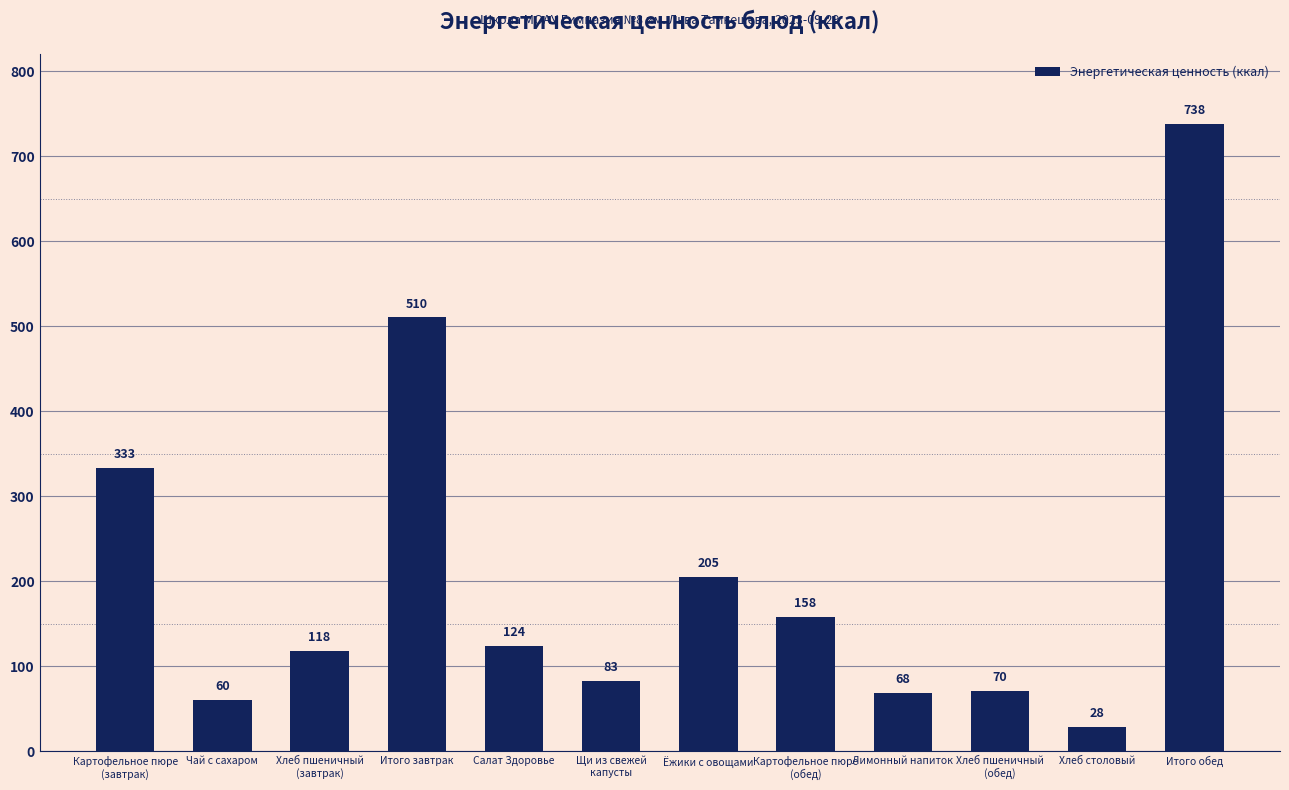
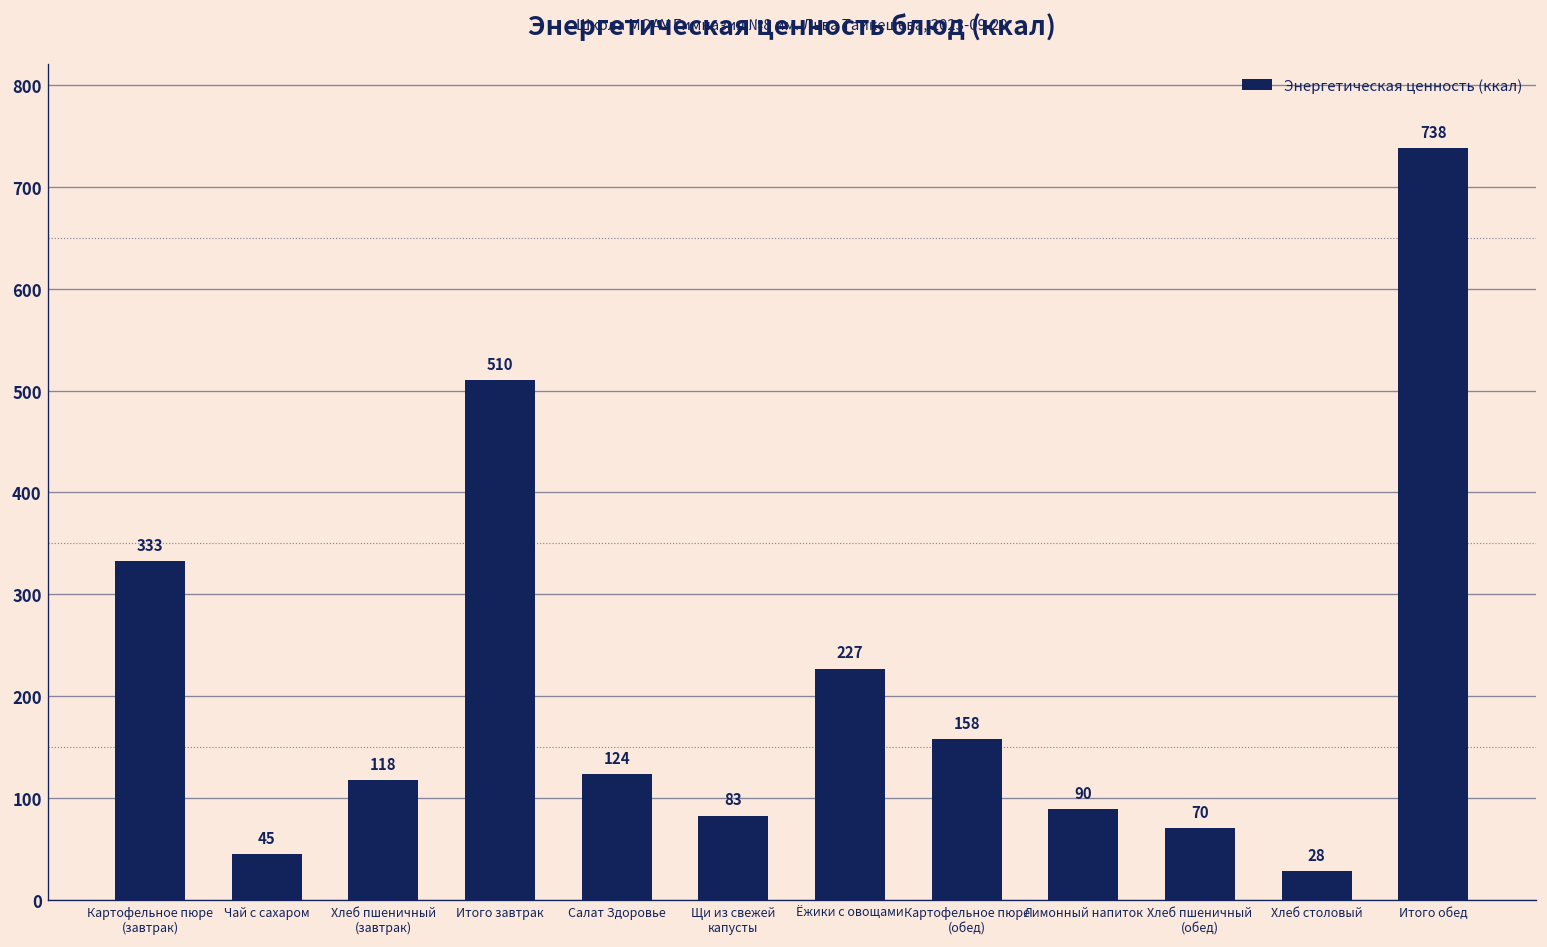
  {
    "Картофельное пюре (завтрак)": 333,
-   "Чай с сахаром": 60,
+   "Чай с сахаром": 45,
    "Хлеб пшеничный (завтрак)": 118,
    "Итого завтрак": 510,
    "Салат Здоровье": 124,
    "Щи из свежей капусты": 83,
-   "Ёжики с овощами": 205,
+   "Ёжики с овощами": 227,
    "Картофельное пюре (обед)": 158,
-   "Лимонный напиток": 68,
+   "Лимонный напиток": 90,
    "Хлеб пшеничный (обед)": 70,
    "Хлеб столовый": 28,
    "Итого обед": 738
  }
